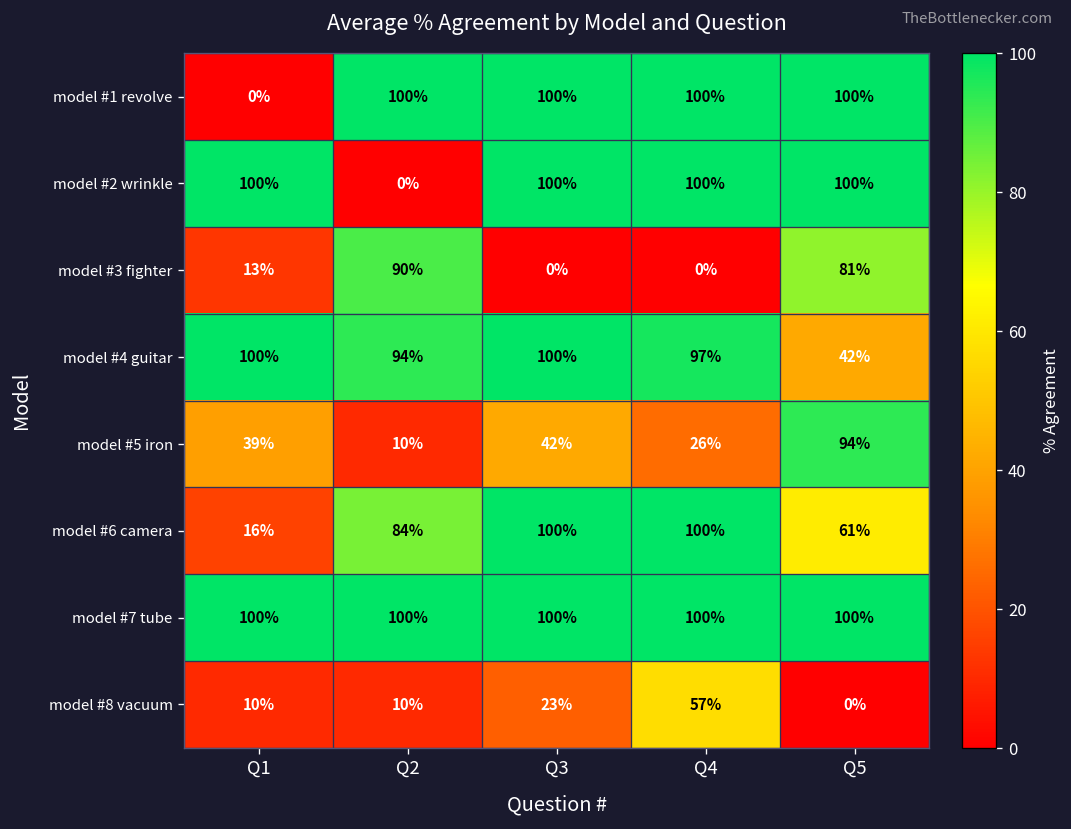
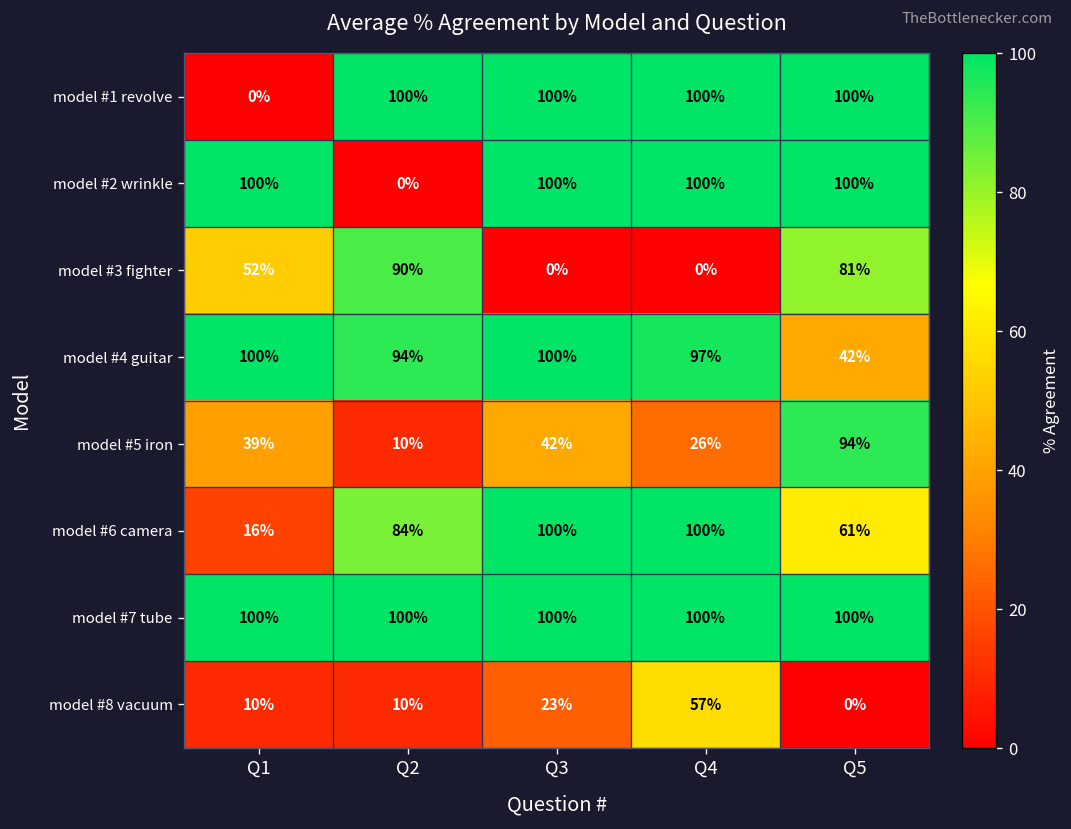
  {
    "model #1 revolve": {
      "Q1": "0%",
      "Q2": "100%",
      "Q3": "100%",
      "Q4": "100%",
      "Q5": "100%"
    },
    "model #2 wrinkle": {
      "Q1": "100%",
      "Q2": "0%",
      "Q3": "100%",
      "Q4": "100%",
      "Q5": "100%"
    },
    "model #3 fighter": {
-     "Q1": "13%",
+     "Q1": "52%",
      "Q2": "90%",
      "Q3": "0%",
      "Q4": "0%",
      "Q5": "81%"
    },
    "model #4 guitar": {
      "Q1": "100%",
      "Q2": "94%",
      "Q3": "100%",
      "Q4": "97%",
      "Q5": "42%"
    },
    "model #5 iron": {
      "Q1": "39%",
      "Q2": "10%",
      "Q3": "42%",
      "Q4": "26%",
      "Q5": "94%"
    },
    "model #6 camera": {
      "Q1": "16%",
      "Q2": "84%",
      "Q3": "100%",
      "Q4": "100%",
      "Q5": "61%"
    },
    "model #7 tube": {
      "Q1": "100%",
      "Q2": "100%",
      "Q3": "100%",
      "Q4": "100%",
      "Q5": "100%"
    },
    "model #8 vacuum": {
      "Q1": "10%",
      "Q2": "10%",
      "Q3": "23%",
      "Q4": "57%",
      "Q5": "0%"
    }
  }
